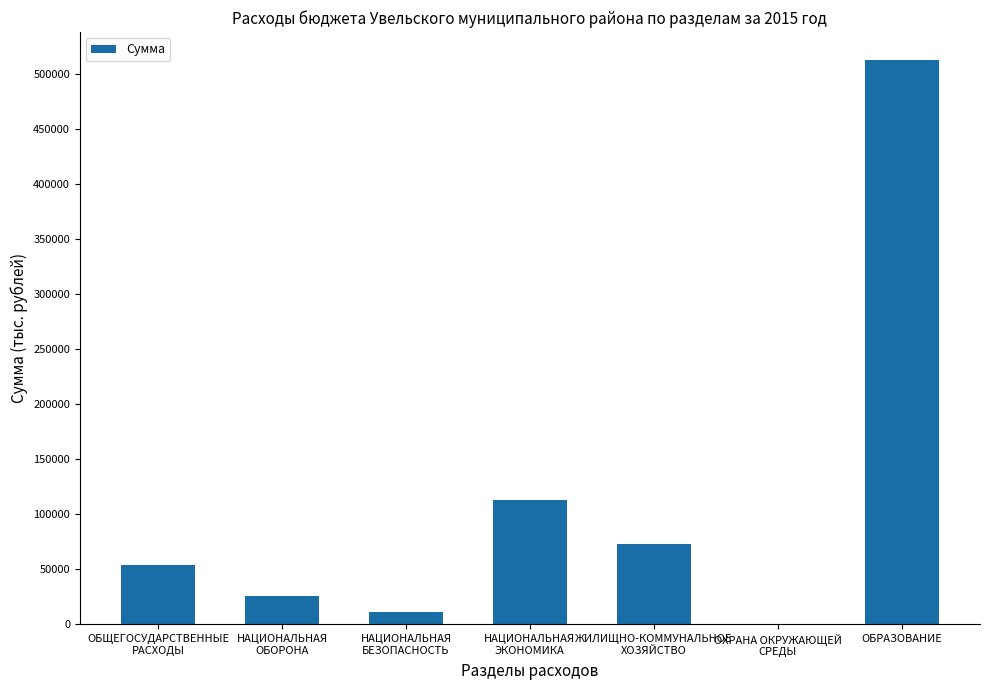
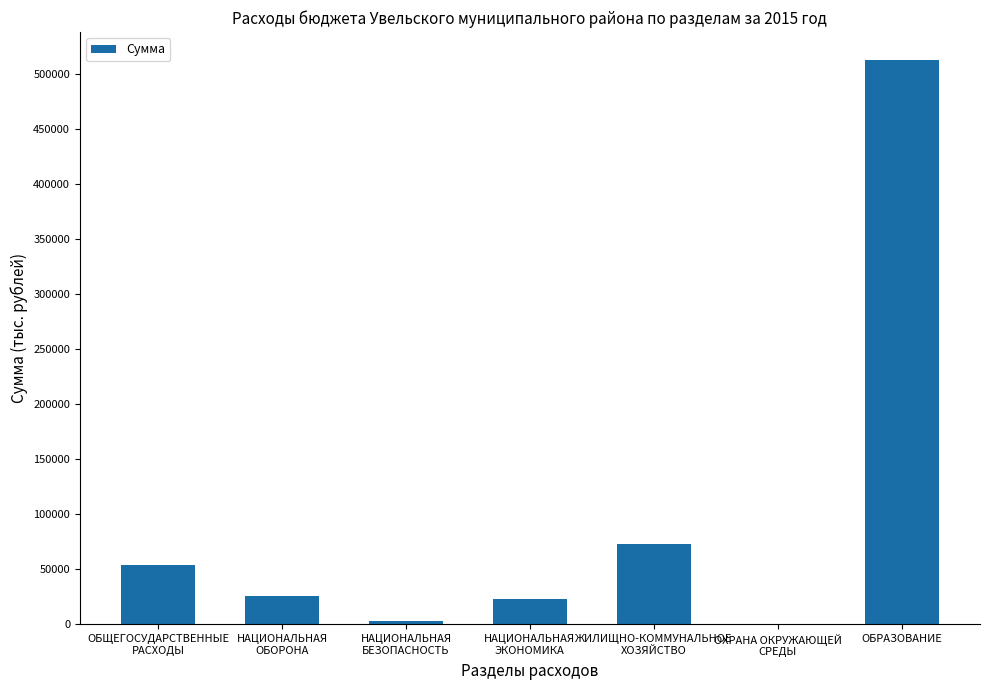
  {
    "ОБЩЕГОСУДАРСТВЕННЫЕ РАСХОДЫ": 54000,
    "НАЦИОНАЛЬНАЯ ОБОРОНА": 26000,
-   "НАЦИОНАЛЬНАЯ БЕЗОПАСНОСТЬ": 11000,
-   "НАЦИОНАЛЬНАЯ ЭКОНОМИКА": 113000,
+   "НАЦИОНАЛЬНАЯ БЕЗОПАСНОСТЬ": 3000,
+   "НАЦИОНАЛЬНАЯ ЭКОНОМИКА": 23000,
    "ЖИЛИЩНО-КОММУНАЛЬНОЕ ХОЗЯЙСТВО": 73000,
    "ОБРАЗОВАНИЕ": 512000
  }
